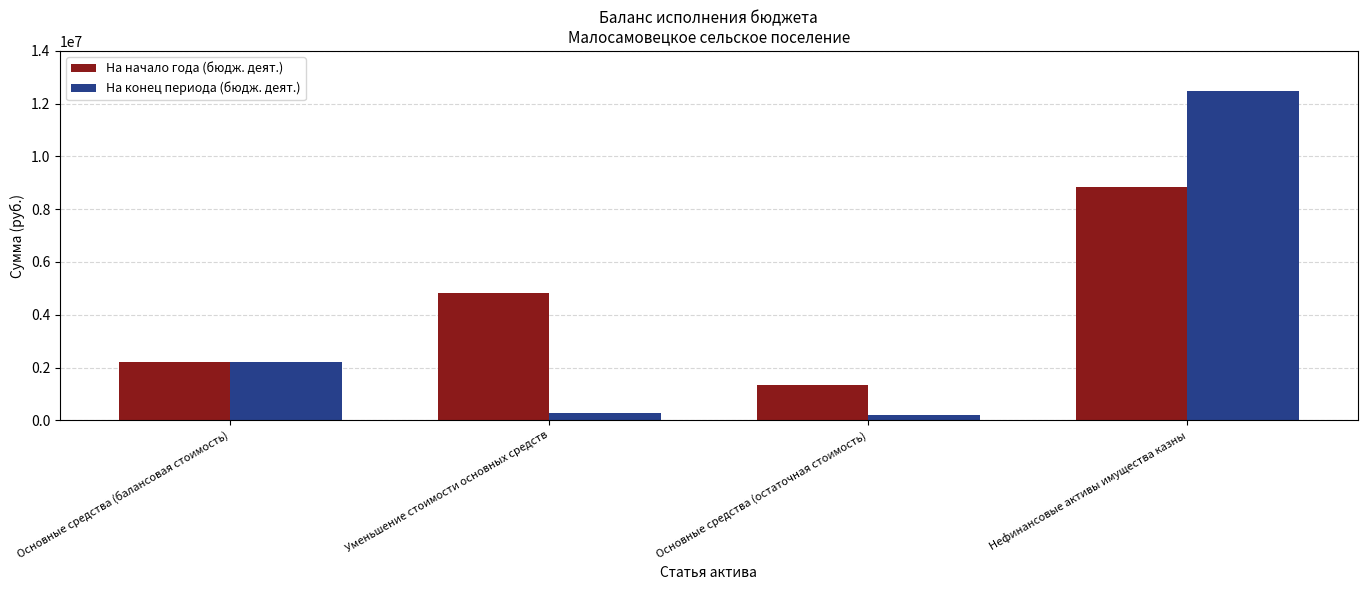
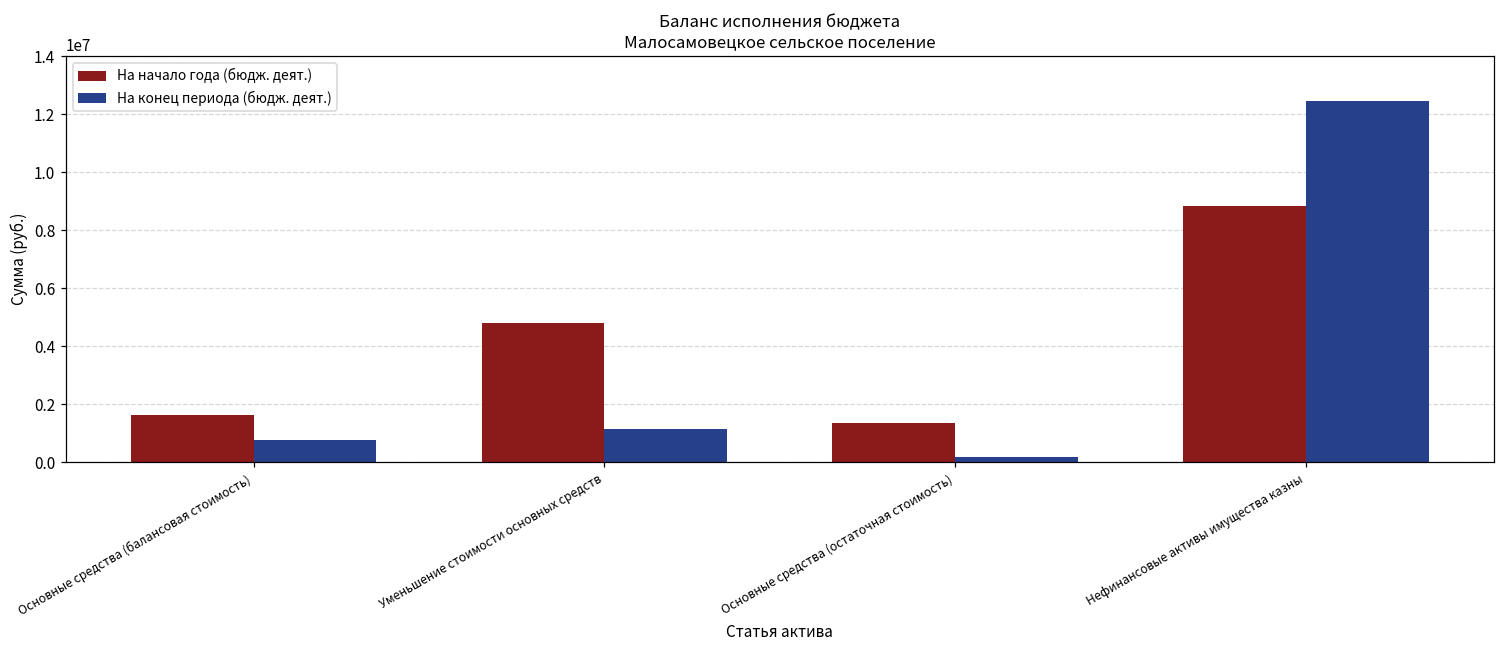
  {
    "На начало года (бюдж. деят.)": {
-     "Основные средства (балансовая стоимость)": 2200000,
+     "Основные средства (балансовая стоимость)": 1600000,
      "Уменьшение стоимости основных средств": 4800000,
      "Основные средства (остаточная стоимость)": 1400000,
      "Нефинансовые активы имущества казны": 8800000
    },
    "На конец периода (бюдж. деят.)": {
-     "Основные средства (балансовая стоимость)": 2200000,
-     "Уменьшение стоимости основных средств": 300000,
+     "Основные средства (балансовая стоимость)": 800000,
+     "Уменьшение стоимости основных средств": 1200000,
      "Основные средства (остаточная стоимость)": 200000,
      "Нефинансовые активы имущества казны": 12500000
    }
  }
